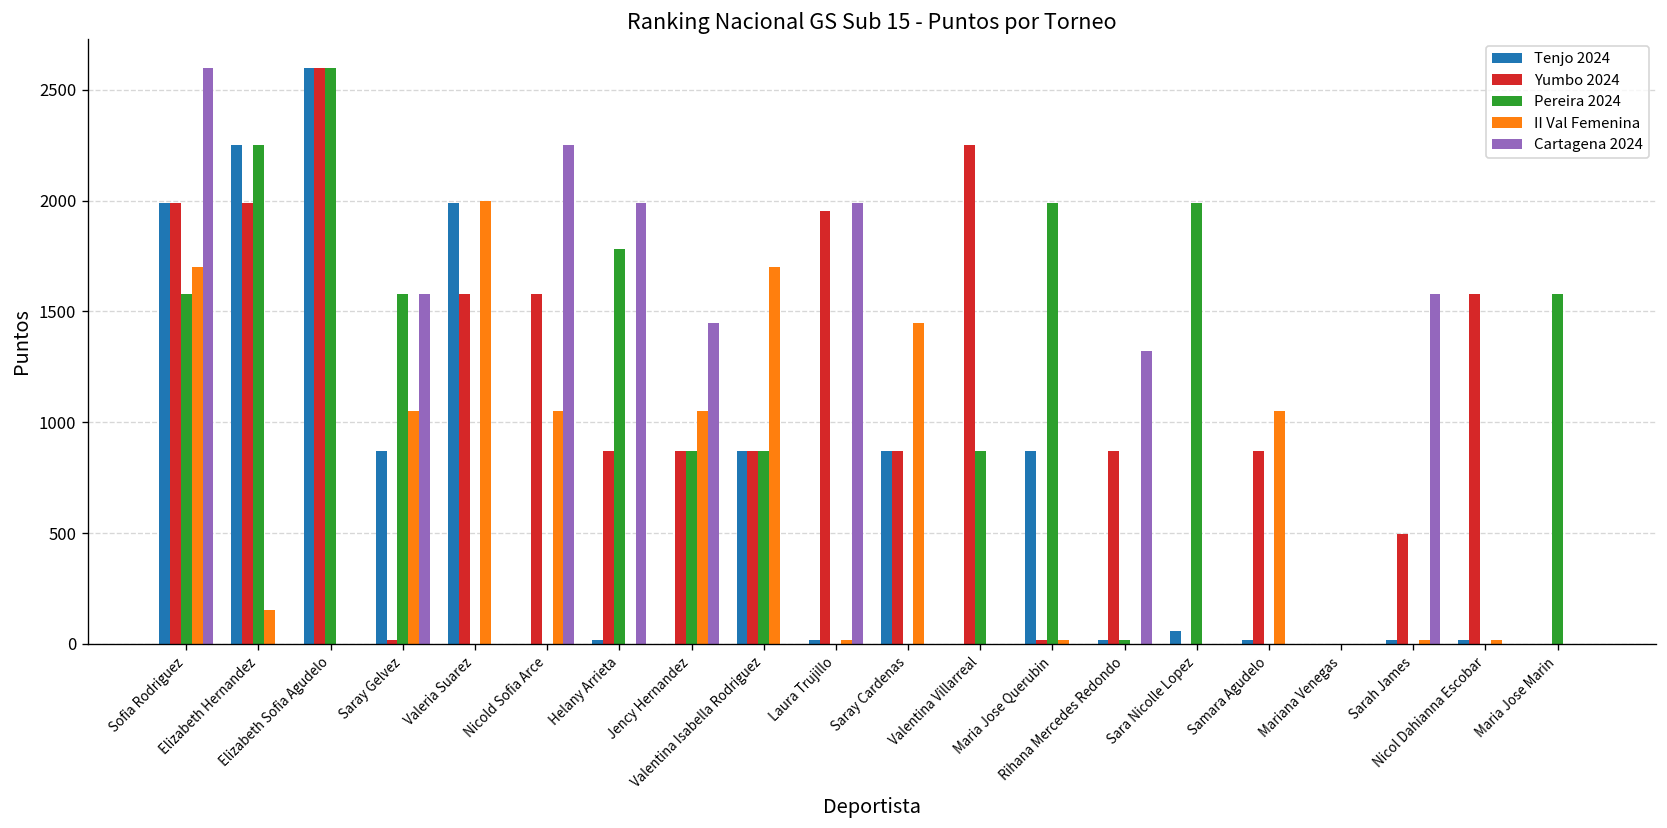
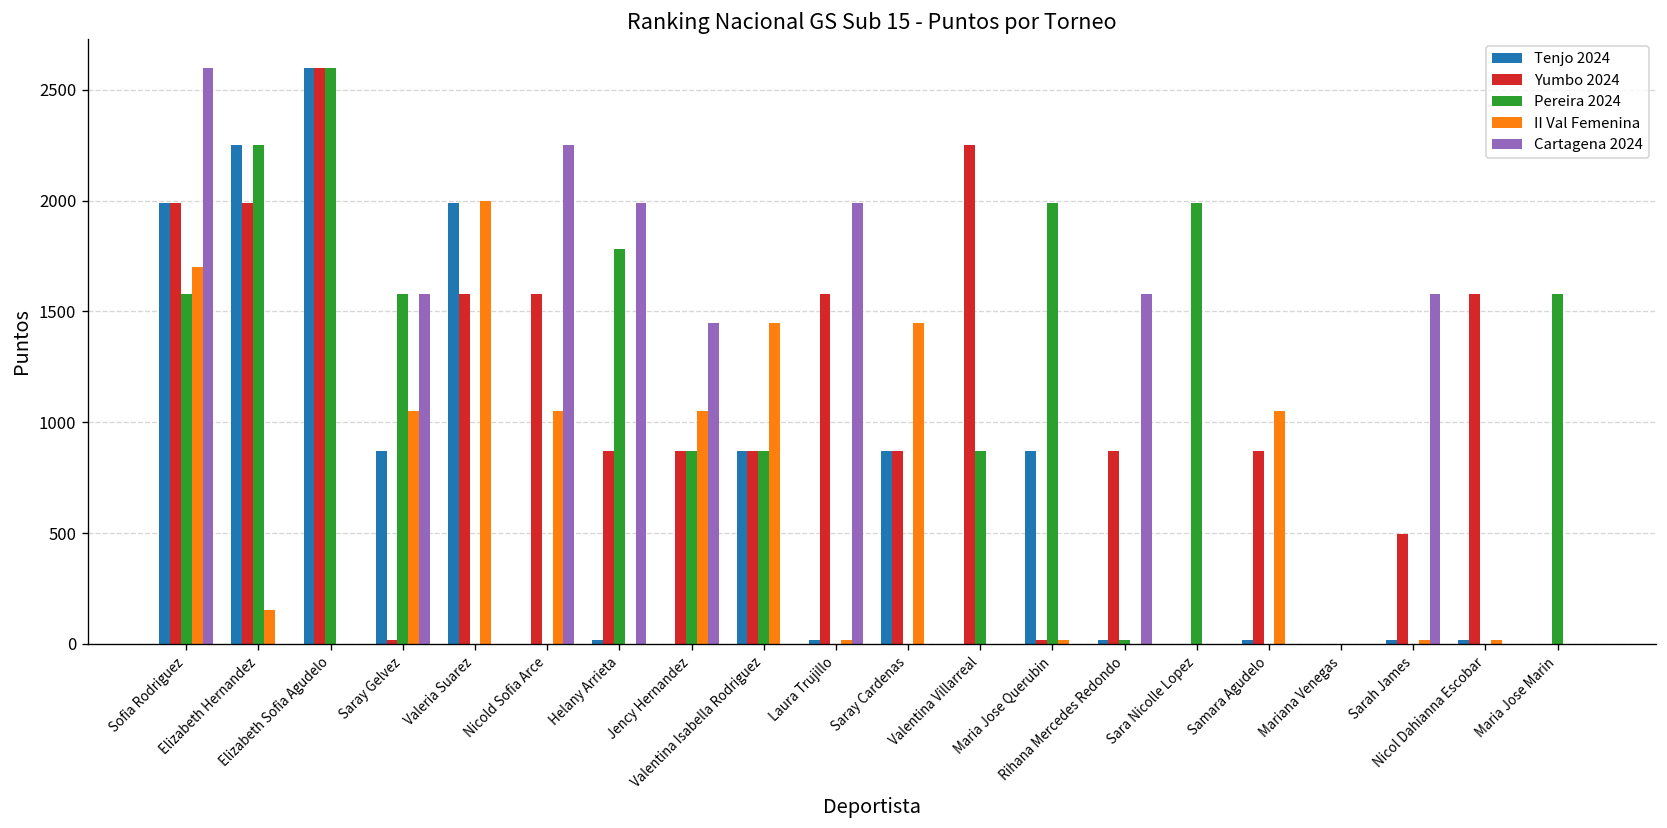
  {
    "Tenjo 2024": {
      "Sofia Rodriguez": 1990,
      "Elizabeth Hernandez": 2250,
      "Elizabeth Sofia Agudelo": 2600,
      "Saray Gelvez": 870,
      "Valeria Suarez": 1990,
      "Nicold Sofia Arce": 0,
      "Helany Arrieta": 20,
      "Jency Hernandez": 0,
      "Valentina Isabella Rodriguez": 870,
      "Laura Trujillo": 20,
      "Saray Cardenas": 870,
      "Valentina Villarreal": 0,
      "Maria Jose Querubin": 870,
      "Rihana Mercedes Redondo": 20,
-     "Sara Nicolle Lopez": 60,
+     "Sara Nicolle Lopez": 0,
      "Samara Agudelo": 20,
      "Mariana Venegas": 0,
      "Sarah James": 20,
      "Nicol Dahianna Escobar": 20,
      "Maria Jose Marin": 0
    },
    "Yumbo 2024": {
      "Sofia Rodriguez": 1990,
      "Elizabeth Hernandez": 1990,
      "Elizabeth Sofia Agudelo": 2600,
      "Saray Gelvez": 20,
      "Valeria Suarez": 1580,
      "Nicold Sofia Arce": 1580,
      "Helany Arrieta": 870,
      "Jency Hernandez": 870,
      "Valentina Isabella Rodriguez": 870,
-     "Laura Trujillo": 1950,
+     "Laura Trujillo": 1580,
      "Saray Cardenas": 870,
      "Valentina Villarreal": 2250,
      "Maria Jose Querubin": 20,
      "Rihana Mercedes Redondo": 870,
      "Sara Nicolle Lopez": 0,
      "Samara Agudelo": 870,
      "Mariana Venegas": 0,
      "Sarah James": 500,
      "Nicol Dahianna Escobar": 1580,
      "Maria Jose Marin": 0
    },
    "Pereira 2024": {
      "Sofia Rodriguez": 1580,
      "Elizabeth Hernandez": 2250,
      "Elizabeth Sofia Agudelo": 2600,
      "Saray Gelvez": 1580,
      "Valeria Suarez": 0,
      "Nicold Sofia Arce": 0,
      "Helany Arrieta": 1780,
      "Jency Hernandez": 870,
      "Valentina Isabella Rodriguez": 870,
      "Laura Trujillo": 0,
      "Saray Cardenas": 0,
      "Valentina Villarreal": 870,
      "Maria Jose Querubin": 1990,
      "Rihana Mercedes Redondo": 20,
      "Sara Nicolle Lopez": 1990,
      "Samara Agudelo": 0,
      "Mariana Venegas": 0,
      "Sarah James": 0,
      "Nicol Dahianna Escobar": 0,
      "Maria Jose Marin": 1580
    },
    "II Val Femenina": {
      "Sofia Rodriguez": 1700,
      "Elizabeth Hernandez": 160,
      "Elizabeth Sofia Agudelo": 0,
      "Saray Gelvez": 1050,
      "Valeria Suarez": 2000,
      "Nicold Sofia Arce": 1050,
      "Helany Arrieta": 0,
      "Jency Hernandez": 1050,
-     "Valentina Isabella Rodriguez": 1700,
+     "Valentina Isabella Rodriguez": 1450,
      "Laura Trujillo": 20,
      "Saray Cardenas": 1450,
      "Valentina Villarreal": 0,
      "Maria Jose Querubin": 20,
      "Rihana Mercedes Redondo": 0,
      "Sara Nicolle Lopez": 0,
      "Samara Agudelo": 1050,
      "Mariana Venegas": 0,
      "Sarah James": 20,
      "Nicol Dahianna Escobar": 20,
      "Maria Jose Marin": 0
    },
    "Cartagena 2024": {
      "Sofia Rodriguez": 2600,
      "Elizabeth Hernandez": 0,
      "Elizabeth Sofia Agudelo": 0,
      "Saray Gelvez": 1580,
      "Valeria Suarez": 0,
      "Nicold Sofia Arce": 2250,
      "Helany Arrieta": 1990,
      "Jency Hernandez": 1450,
      "Valentina Isabella Rodriguez": 0,
      "Laura Trujillo": 1990,
      "Saray Cardenas": 0,
      "Valentina Villarreal": 0,
      "Maria Jose Querubin": 0,
-     "Rihana Mercedes Redondo": 1320,
+     "Rihana Mercedes Redondo": 1580,
      "Sara Nicolle Lopez": 0,
      "Samara Agudelo": 0,
      "Mariana Venegas": 0,
      "Sarah James": 1580,
      "Nicol Dahianna Escobar": 0,
      "Maria Jose Marin": 0
    }
  }
